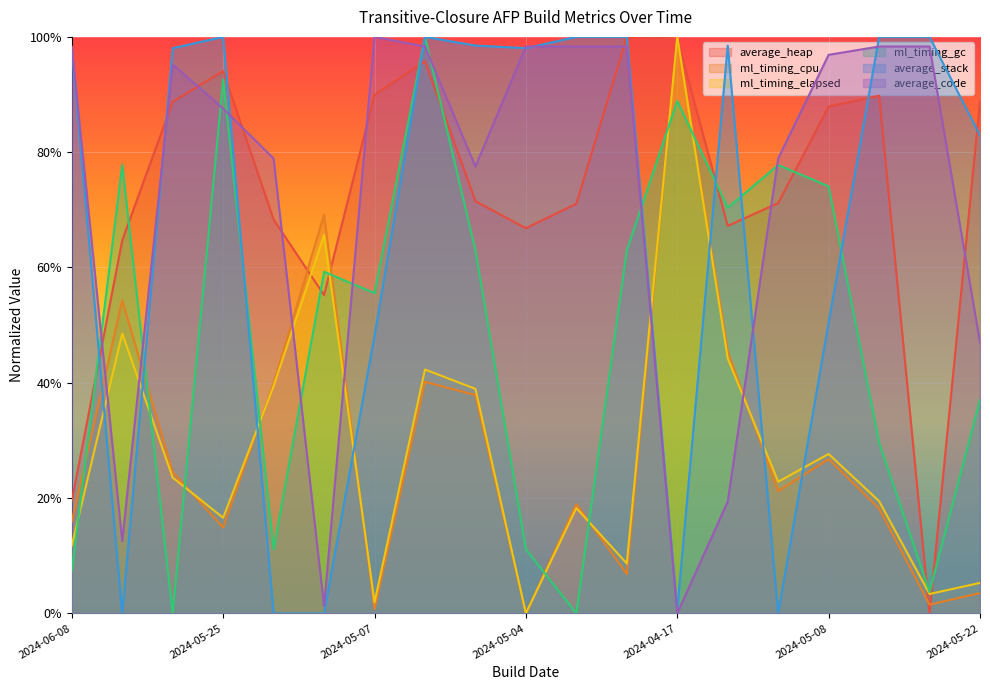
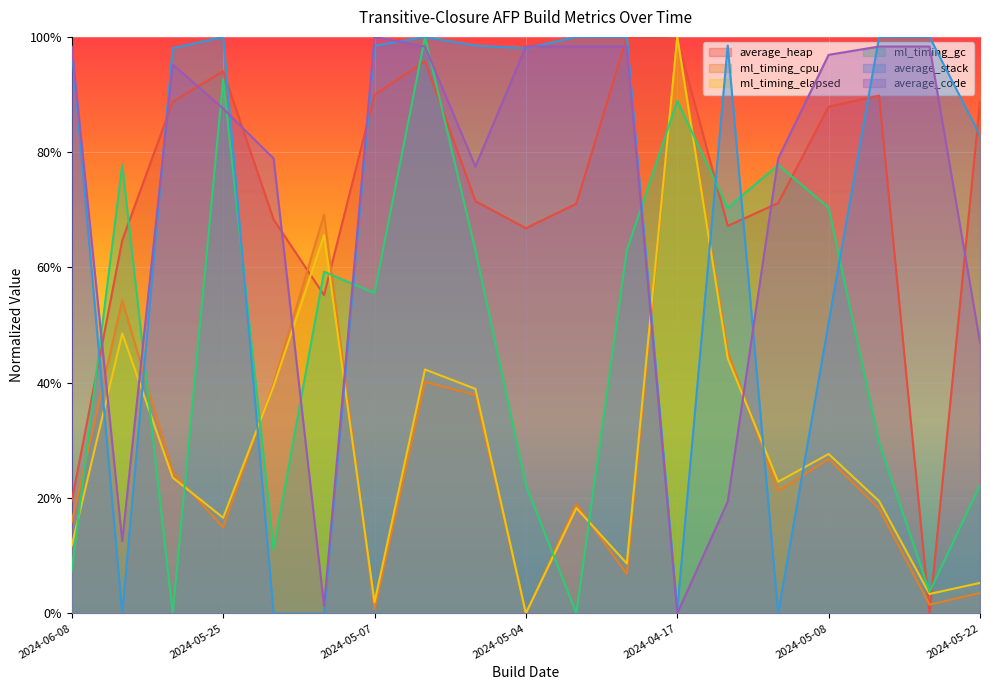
  {
    "ml_timing_gc": {
      "2024-06-08": "7%",
      "2024-05-25": "93%",
      "2024-05-07": "56%",
-     "2024-05-04": "11%",
+     "2024-05-04": "22%",
      "2024-04-17": "89%",
-     "2024-05-08": "74%",
-     "2024-05-22": "37%"
+     "2024-05-08": "70%",
+     "2024-05-22": "22%"
    },
    "average_stack": {
      "2024-05-25": "100%",
-     "2024-05-07": "48%",
+     "2024-05-07": "98%",
      "2024-04-17": "1%",
      "2024-05-08": "50%",
      "2024-05-22": "83%"
    },
    "average_code": {
      "2024-05-25": "88%",
      "2024-05-07": "100%",
      "2024-04-17": "0%",
      "2024-05-22": "47%"
    }
  }
